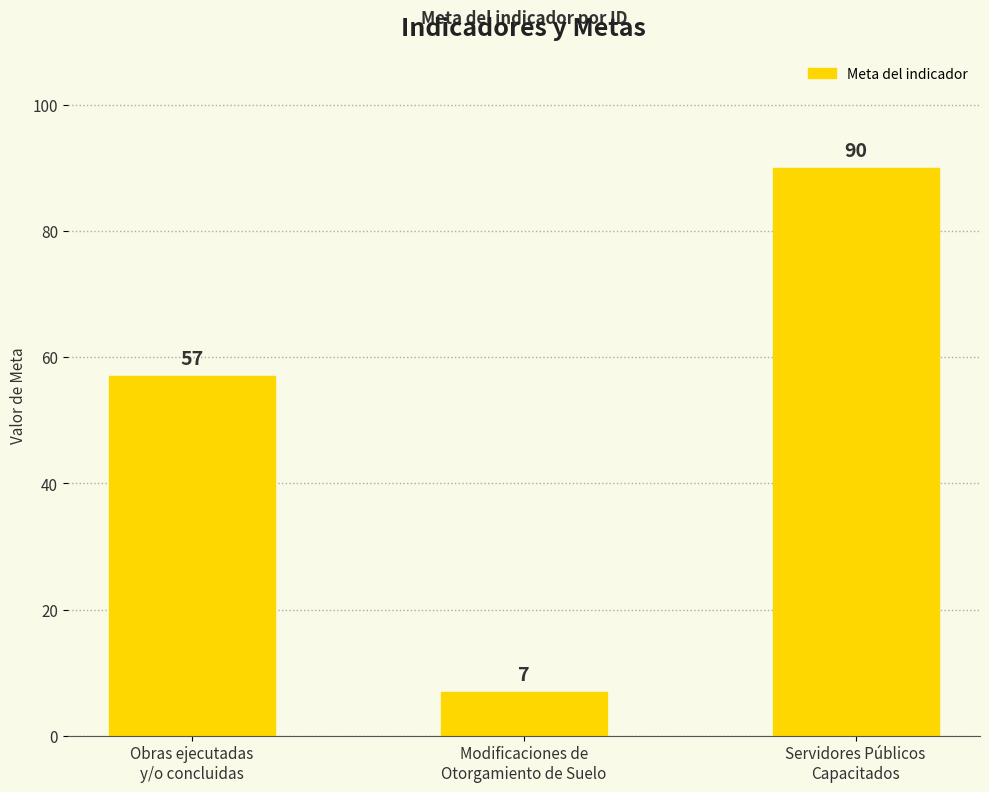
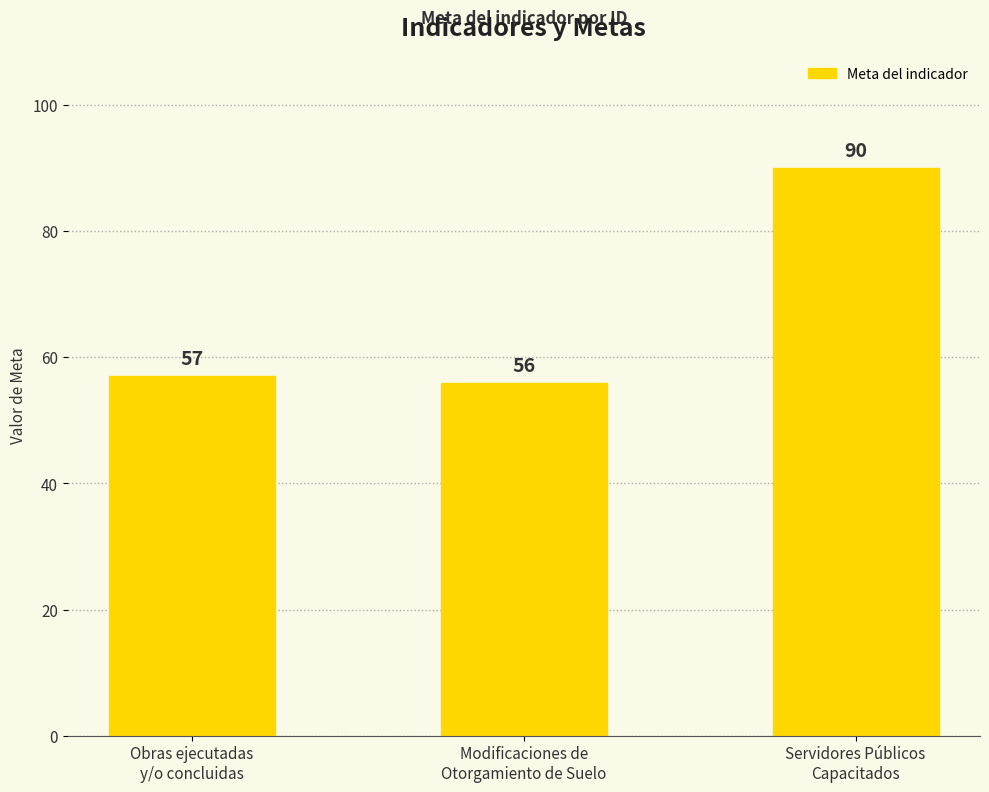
  {
    "Obras ejecutadas y/o concluidas": 57,
-   "Modificaciones de Otorgamiento de Suelo": 7,
+   "Modificaciones de Otorgamiento de Suelo": 56,
    "Servidores Públicos Capacitados": 90
  }
